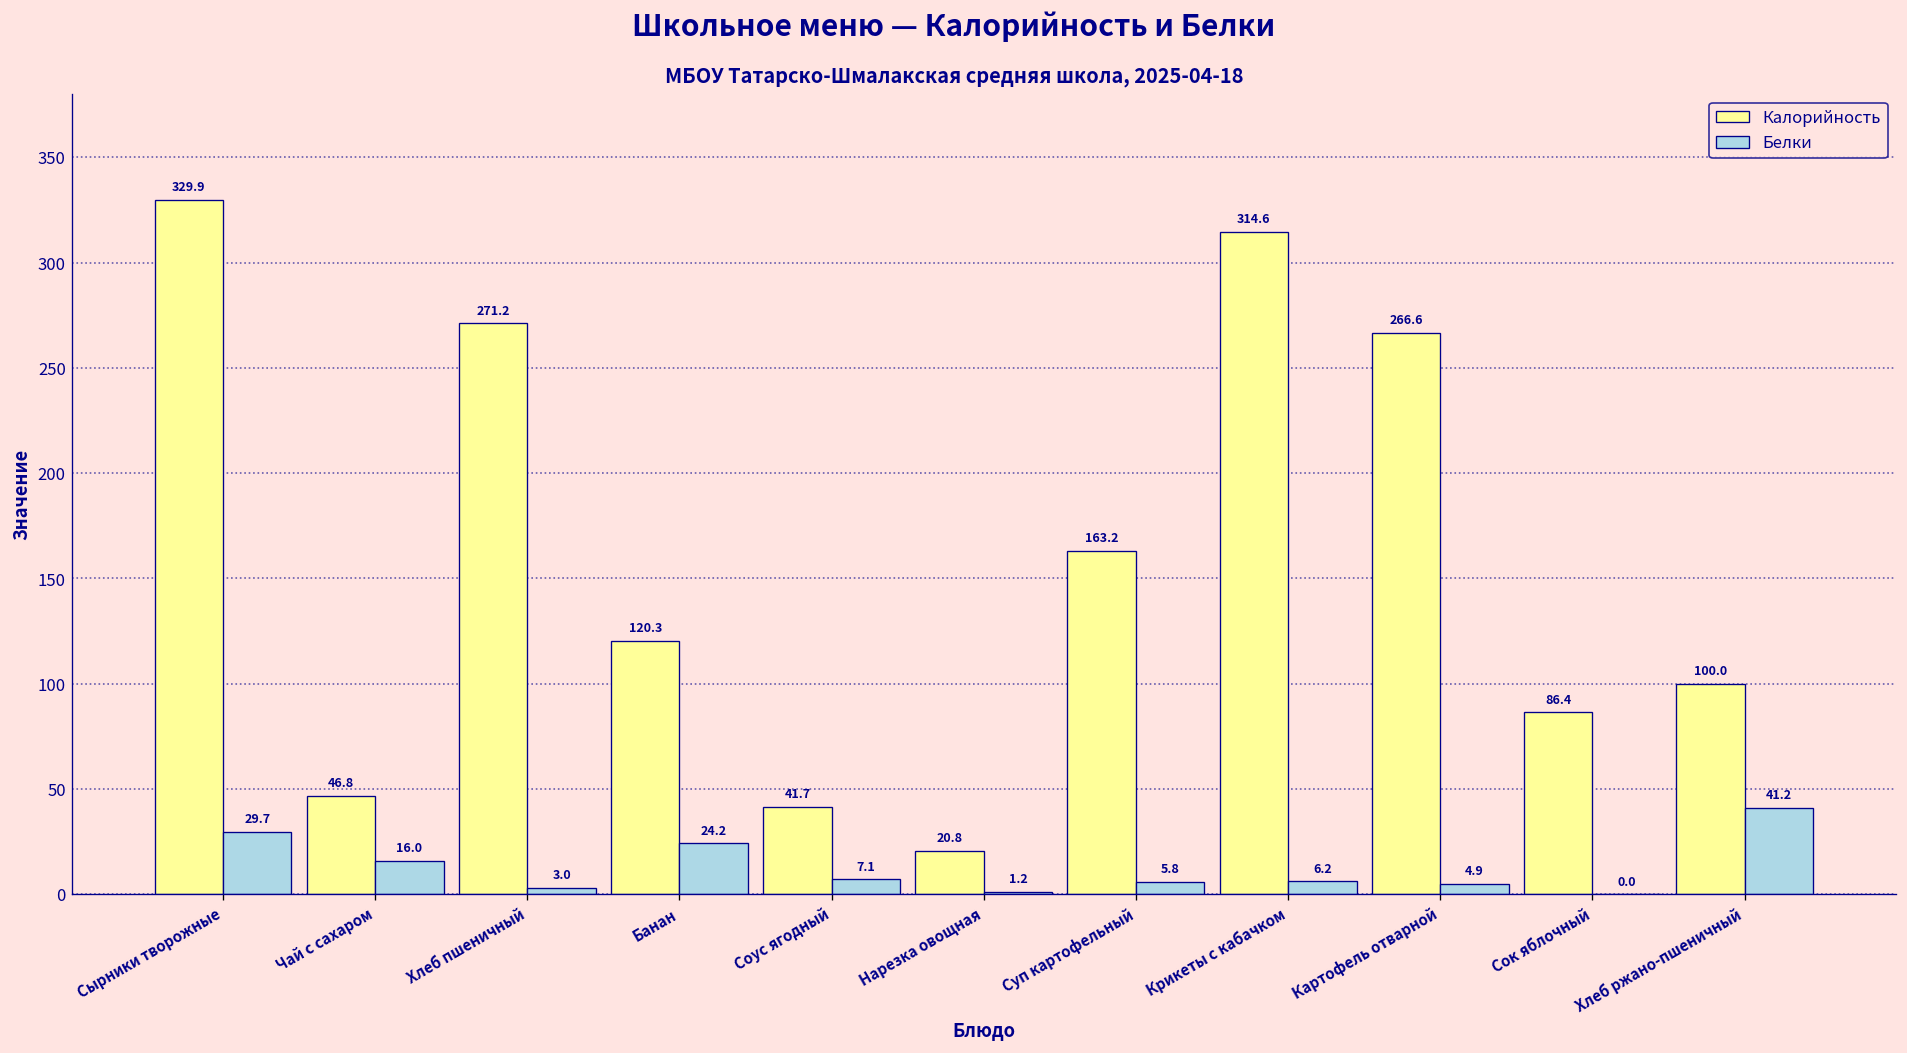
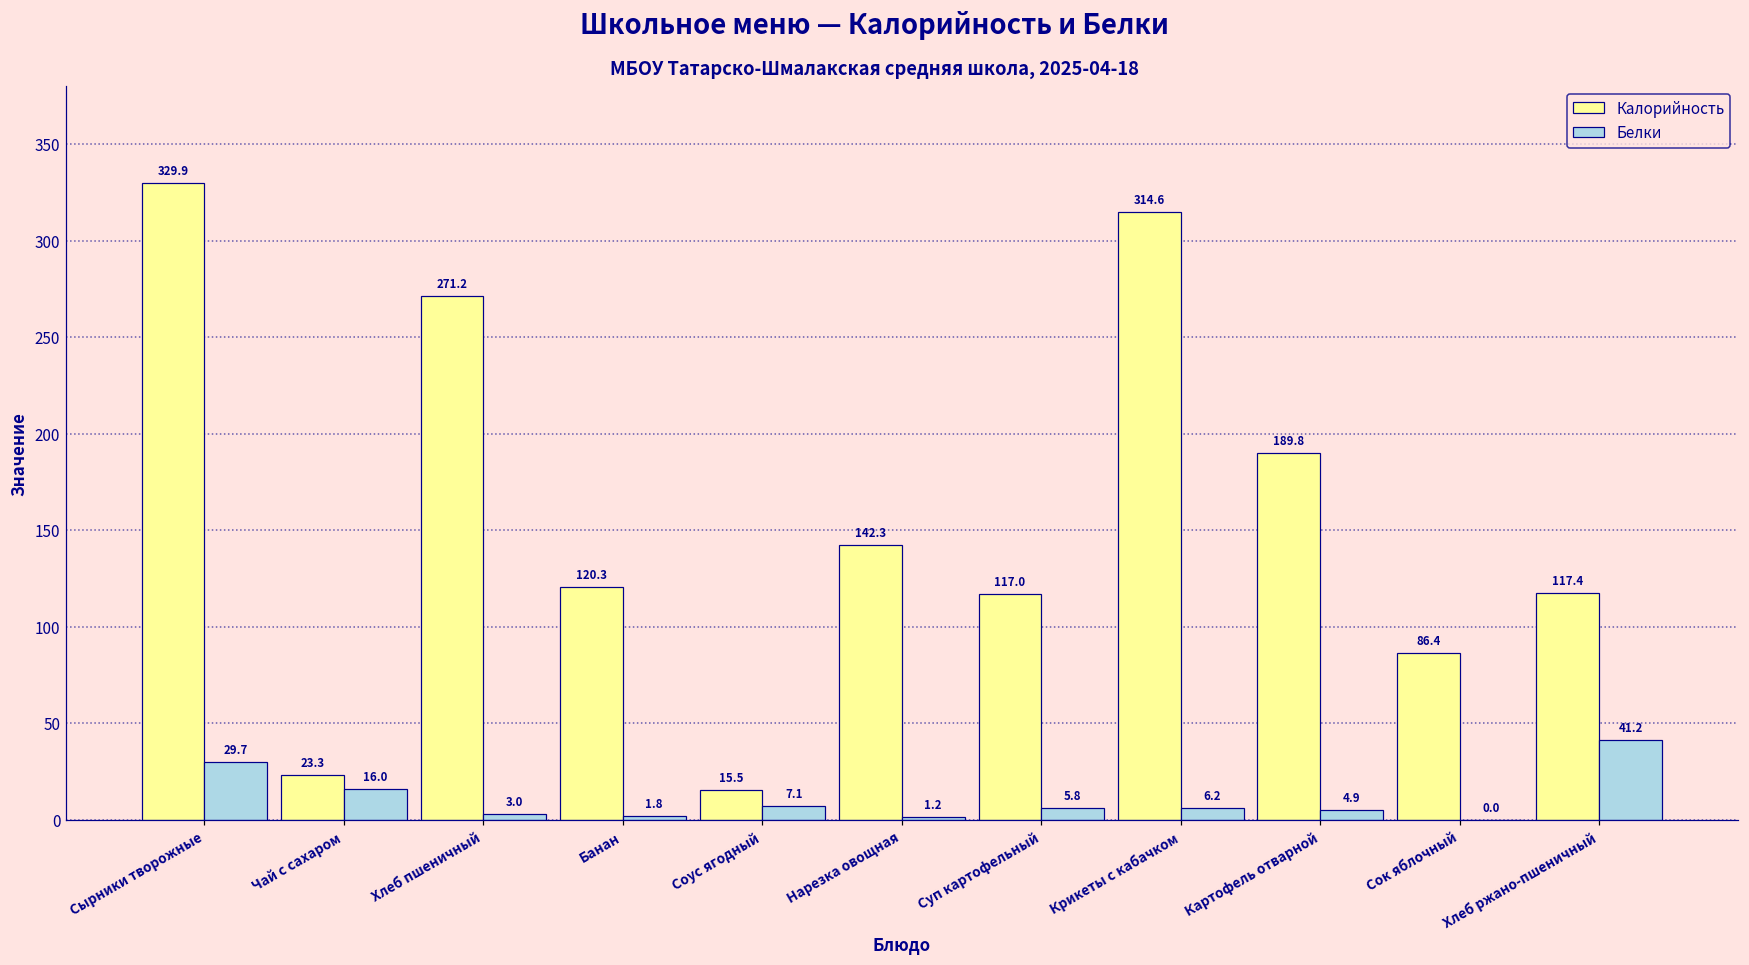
  {
    "Калорийность": {
      "Сырники творожные": 329.9,
-     "Чай с сахаром": 46.8,
+     "Чай с сахаром": 23.3,
      "Хлеб пшеничный": 271.2,
      "Банан": 120.3,
-     "Соус ягодный": 41.7,
-     "Нарезка овощная": 20.8,
-     "Суп картофельный": 163.2,
+     "Соус ягодный": 15.5,
+     "Нарезка овощная": 142.3,
+     "Суп картофельный": 117.0,
      "Крикеты с кабачком": 314.6,
-     "Картофель отварной": 266.6,
+     "Картофель отварной": 189.8,
      "Сок яблочный": 86.4,
-     "Хлеб ржано-пшеничный": 100.0
+     "Хлеб ржано-пшеничный": 117.4
    },
    "Белки": {
      "Сырники творожные": 29.7,
      "Чай с сахаром": 16.0,
      "Хлеб пшеничный": 3.0,
-     "Банан": 24.2,
+     "Банан": 1.8,
      "Соус ягодный": 7.1,
      "Нарезка овощная": 1.2,
      "Суп картофельный": 5.8,
      "Крикеты с кабачком": 6.2,
      "Картофель отварной": 4.9,
      "Сок яблочный": 0.0,
      "Хлеб ржано-пшеничный": 41.2
    }
  }
